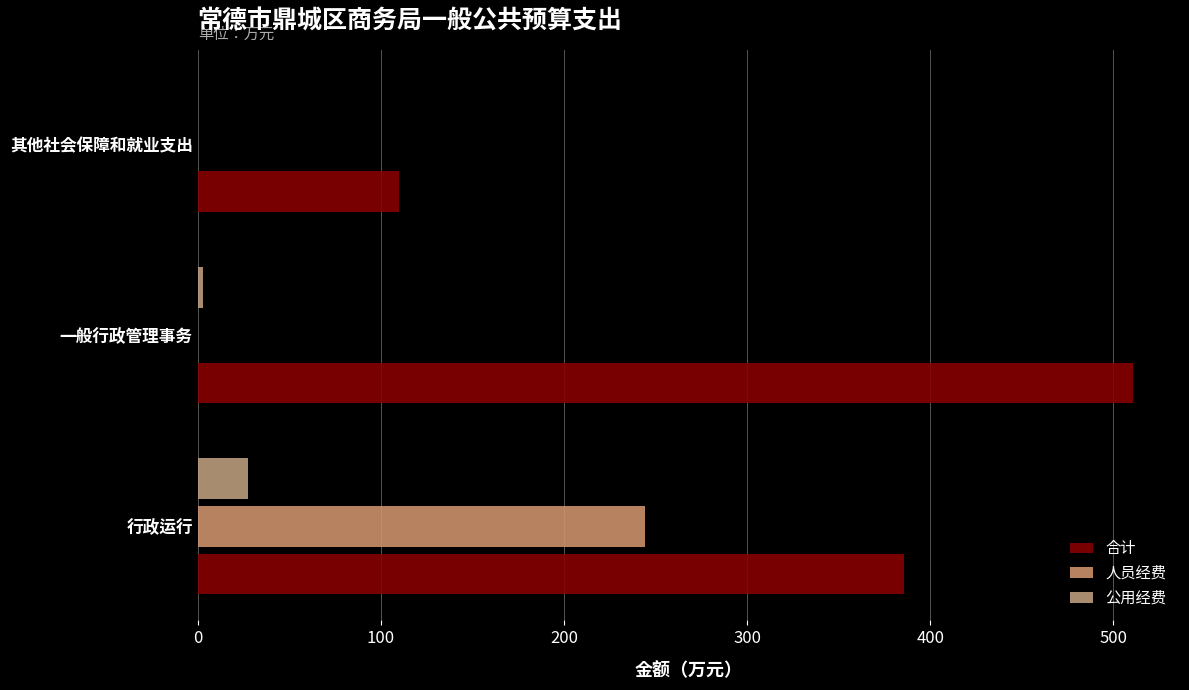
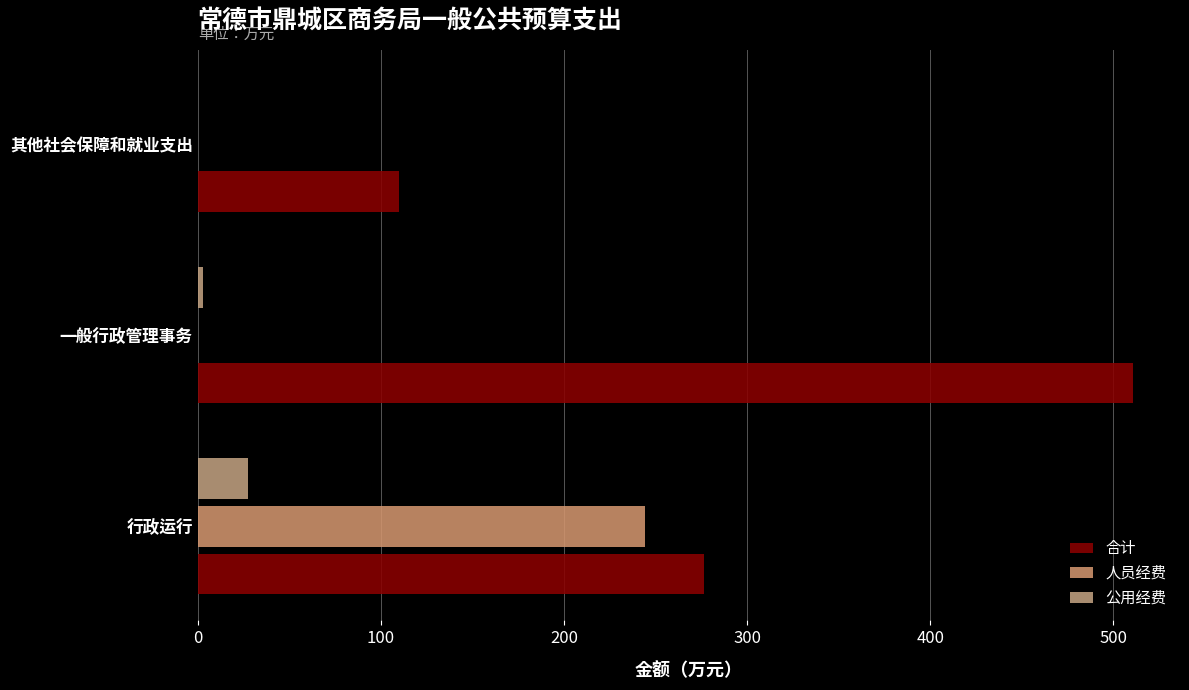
  {
    "合计": {
      "其他社会保障和就业支出": 110,
      "一般行政管理事务": 511,
-     "行政运行": 386
+     "行政运行": 276
    }
  }
